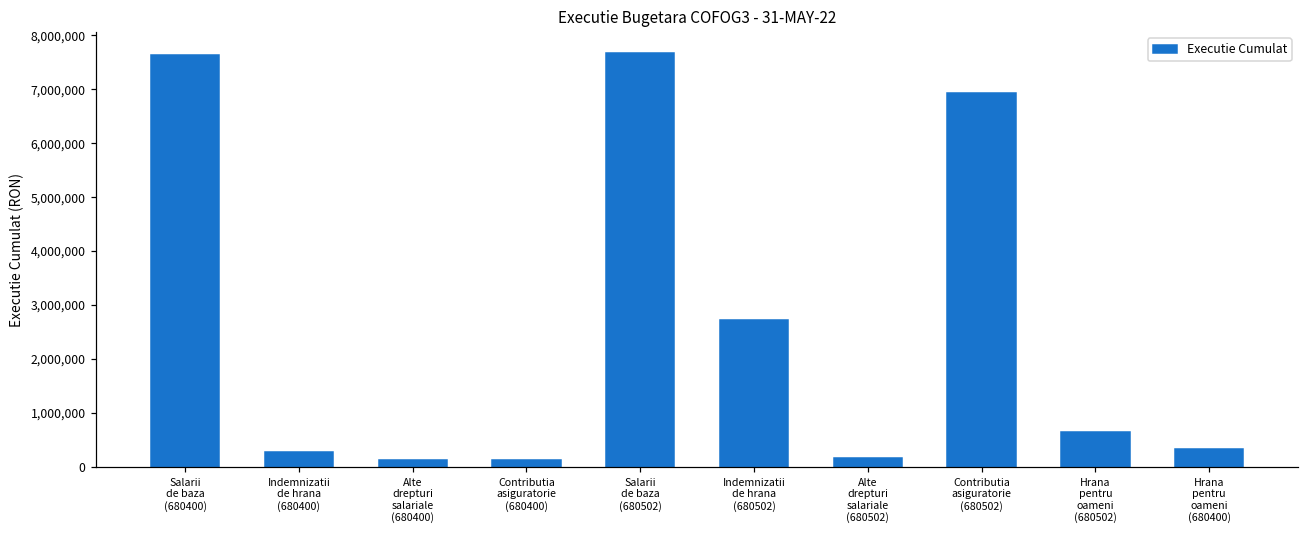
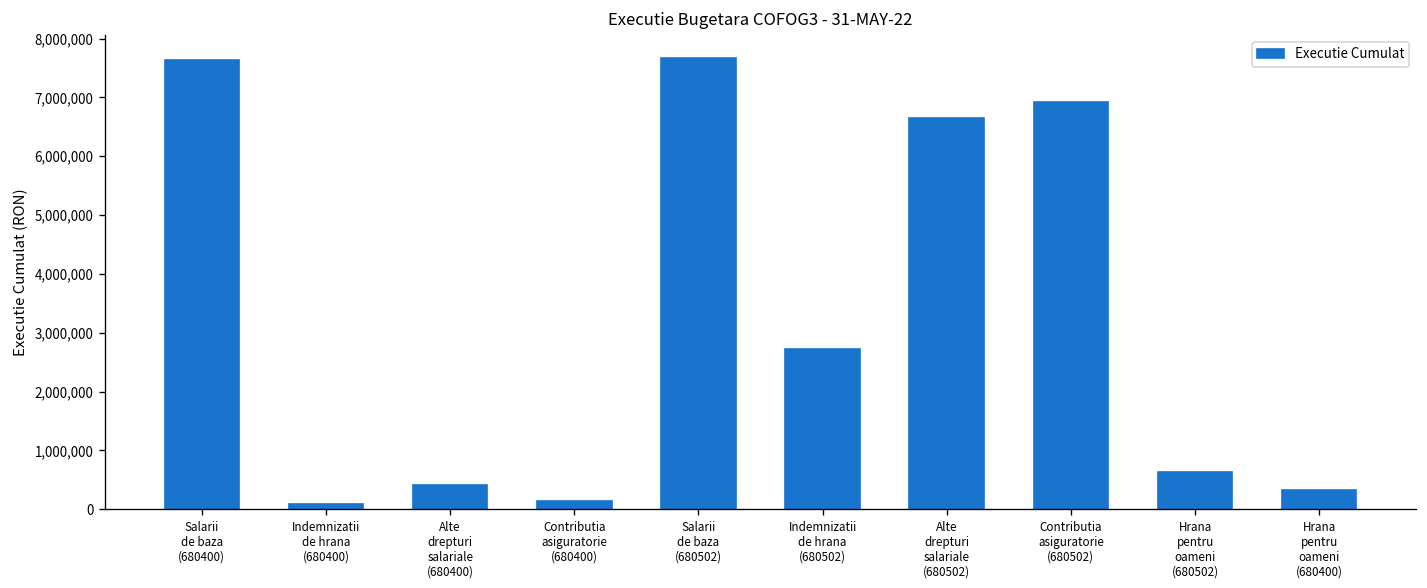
  {
    "Salarii de baza (680400)": "7,600,000",
-   "Indemnizatii de hrana (680400)": "300,000",
-   "Alte drepturi salariale (680400)": "100,000",
+   "Indemnizatii de hrana (680400)": "100,000",
+   "Alte drepturi salariale (680400)": "400,000",
    "Contributia asiguratorie (680400)": "100,000",
    "Salarii de baza (680502)": "7,700,000",
    "Indemnizatii de hrana (680502)": "2,700,000",
-   "Alte drepturi salariale (680502)": "200,000",
+   "Alte drepturi salariale (680502)": "6,700,000",
    "Contributia asiguratorie (680502)": "6,900,000",
    "Hrana pentru oameni (680502)": "600,000",
    "Hrana pentru oameni (680400)": "300,000"
  }
